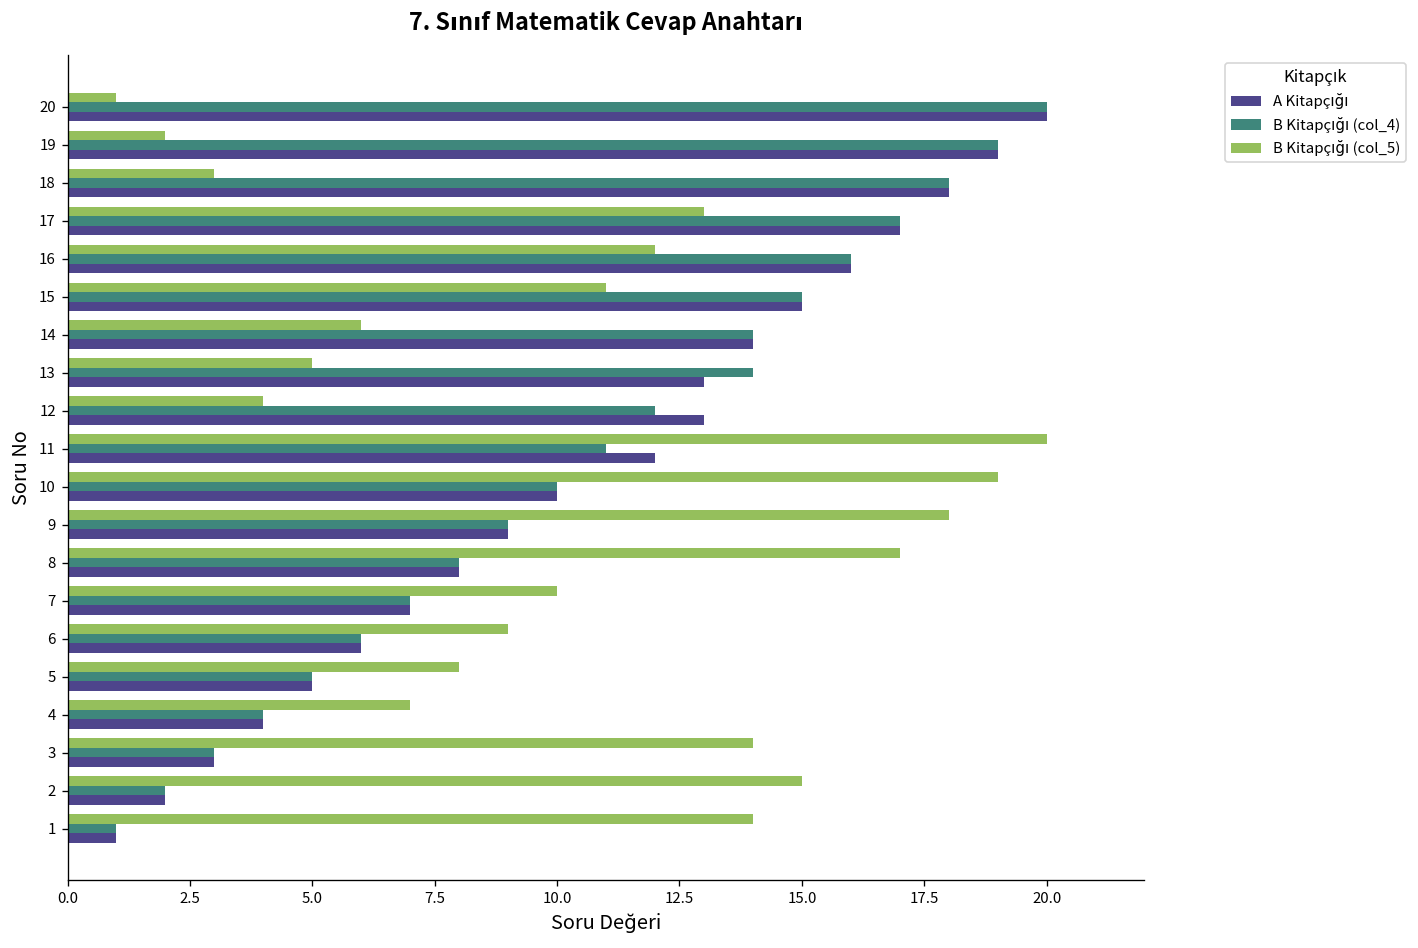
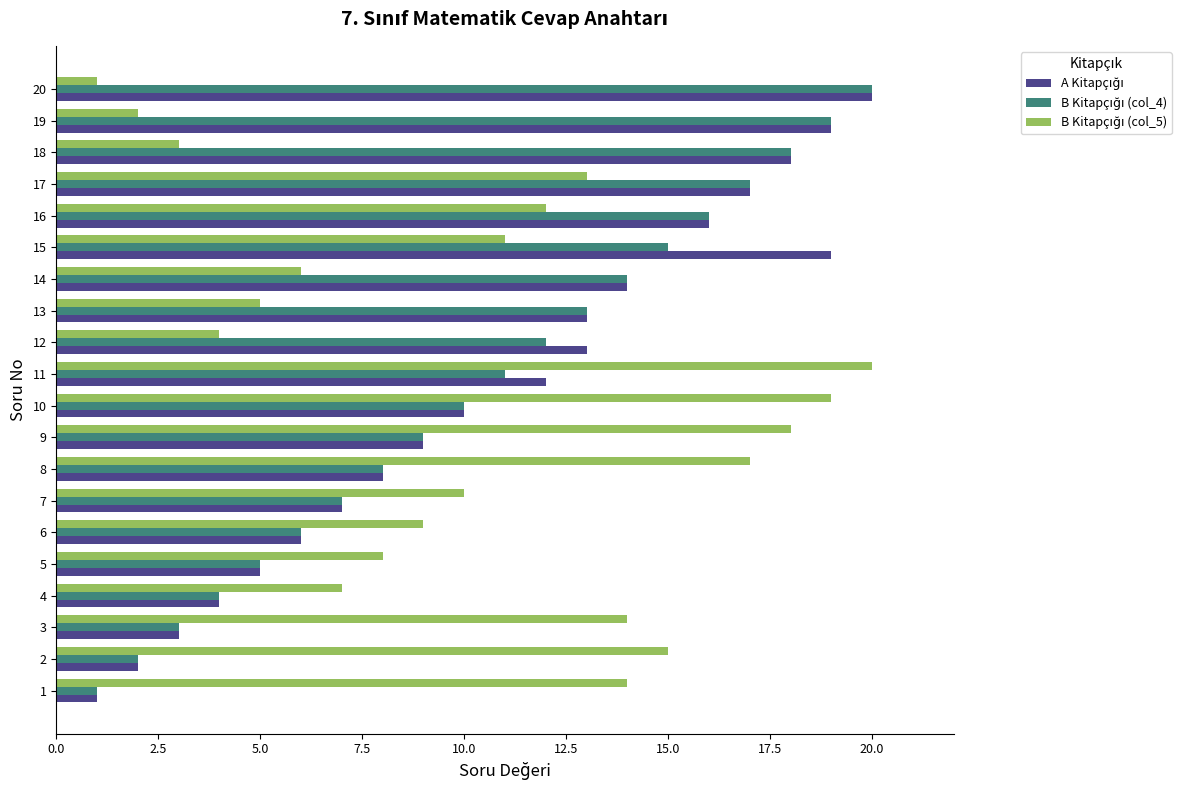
  {
    "A Kitapçığı": {
      "20": 20,
      "19": 19,
      "18": 18,
      "17": 17,
      "16": 16,
-     "15": 15,
+     "15": 19,
      "14": 14,
      "13": 13,
      "12": 13,
      "11": 12,
      "10": 10,
      "9": 9,
      "8": 8,
      "7": 7,
      "6": 6,
      "5": 5,
      "4": 4,
      "3": 3,
      "2": 2,
      "1": 1
    },
    "B Kitapçığı (col_4)": {
      "20": 20,
      "19": 19,
      "18": 18,
      "17": 17,
      "16": 16,
      "15": 15,
      "14": 14,
-     "13": 14,
+     "13": 13,
      "12": 12,
      "11": 11,
      "10": 10,
      "9": 9,
      "8": 8,
      "7": 7,
      "6": 6,
      "5": 5,
      "4": 4,
      "3": 3,
      "2": 2,
      "1": 1
    },
    "B Kitapçığı (col_5)": {
      "20": 1,
      "19": 2,
      "18": 3,
      "17": 13,
      "16": 12,
      "15": 11,
      "14": 6,
      "13": 5,
      "12": 4,
      "11": 20,
      "10": 19,
      "9": 18,
      "8": 17,
      "7": 10,
      "6": 9,
      "5": 8,
      "4": 7,
      "3": 14,
      "2": 15,
      "1": 14
    }
  }
